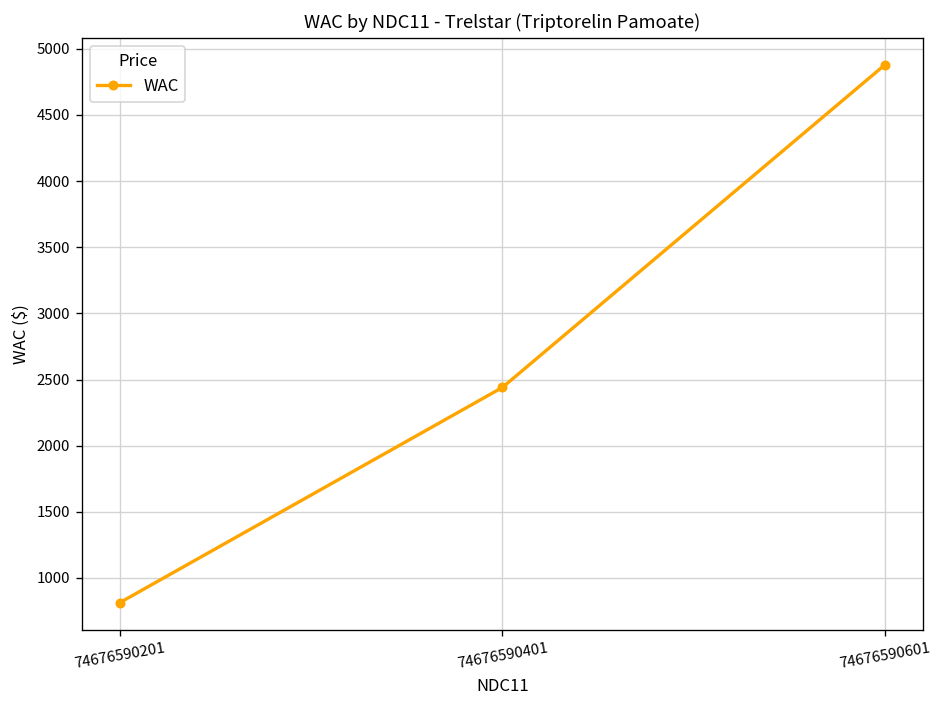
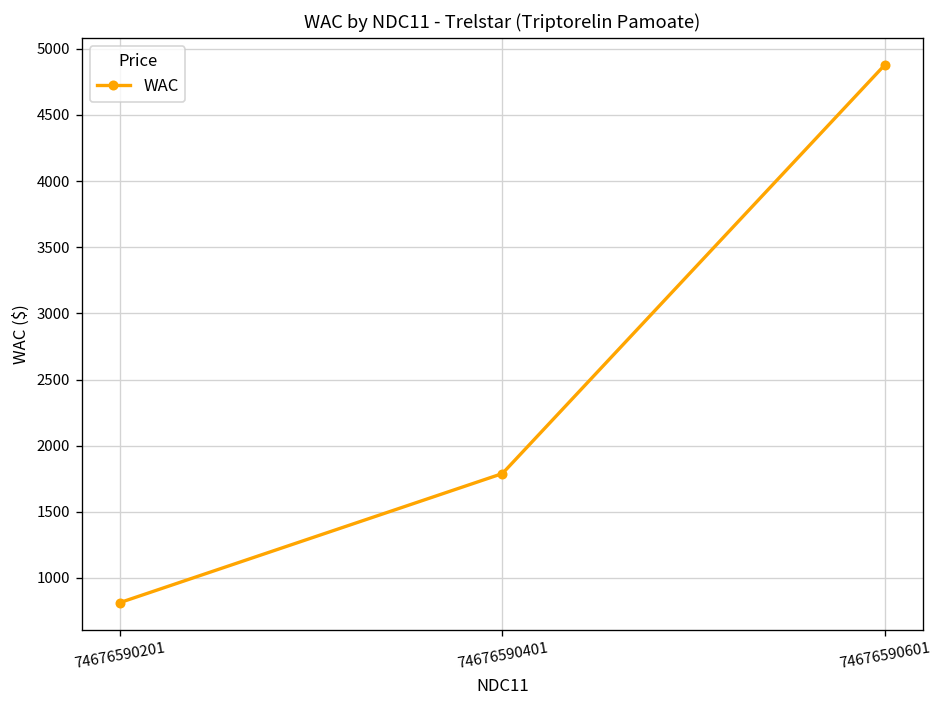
  {
    "74676590201": 810,
-   "74676590401": 2440,
+   "74676590401": 1790,
    "74676590601": 4880
  }
